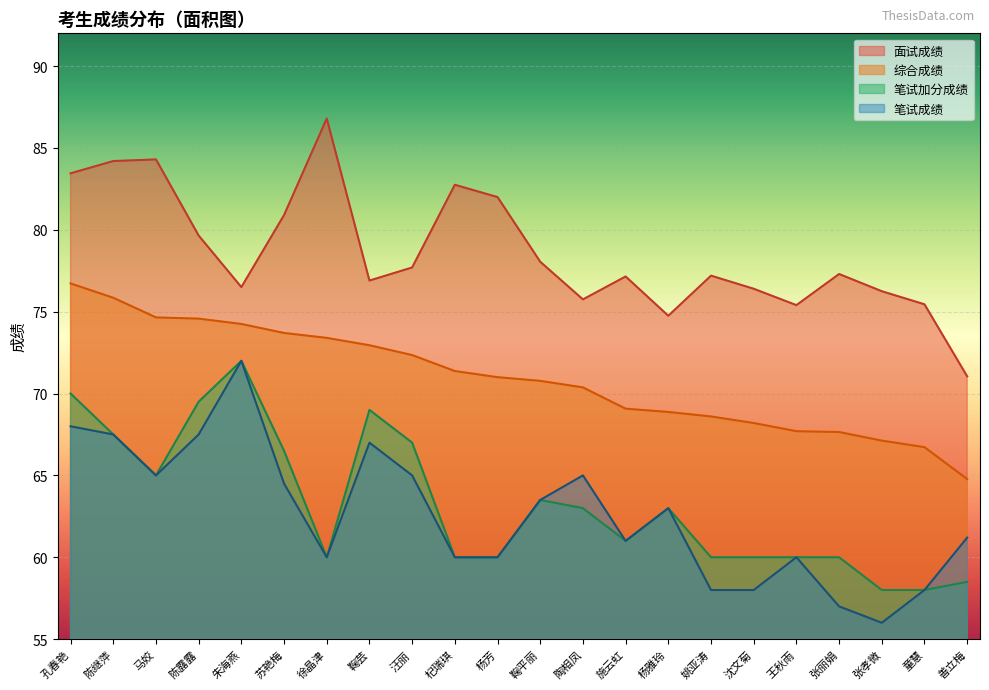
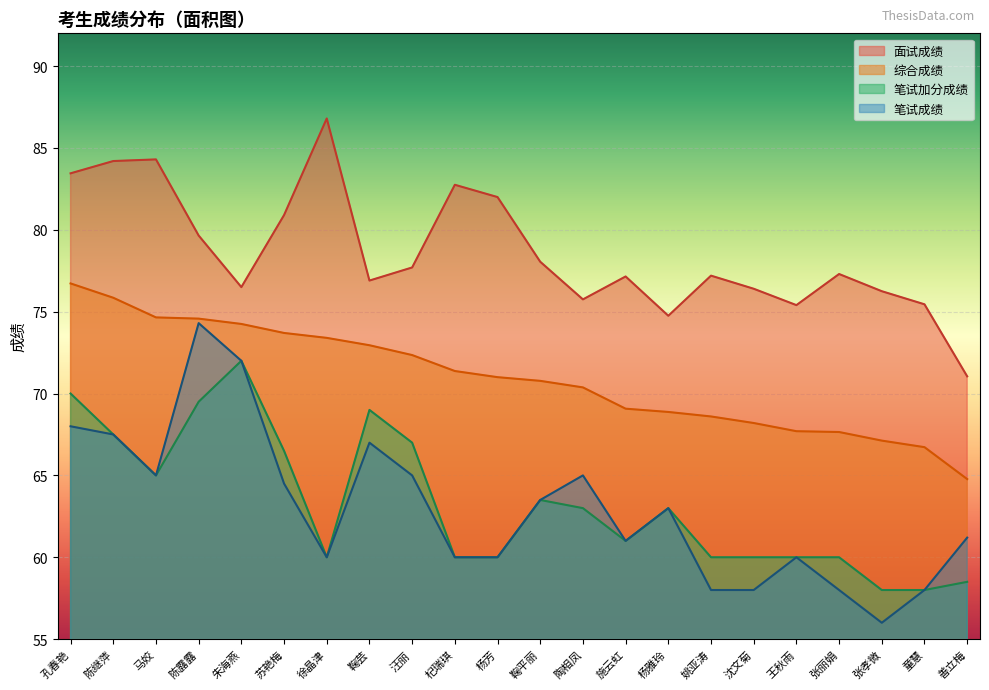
  {
    "笔试加分成绩": {
      "孔春艳": 70.0,
      "陈露露": 69.5,
      "苏艳梅": 66.5,
      "鞠芸": 69.0,
      "汪丽": 67.0,
      "陶相凤": 63.0,
      "姚亚涛": 60.0,
      "沈文菊": 60.0,
      "张丽娟": 60.0,
      "张孝微": 58.0,
      "善立梅": 58.5
    },
    "笔试成绩": {
      "孔春艳": 68.0,
-     "陈露露": 67.5,
+     "陈露露": 74.3,
      "苏艳梅": 64.5,
      "鞠芸": 67.0,
      "汪丽": 65.0,
      "陶相凤": 65.0,
      "姚亚涛": 58.0,
      "沈文菊": 58.0,
-     "张丽娟": 57,
+     "张丽娟": 58,
      "张孝微": 56.0,
      "善立梅": 61.2
    }
  }
